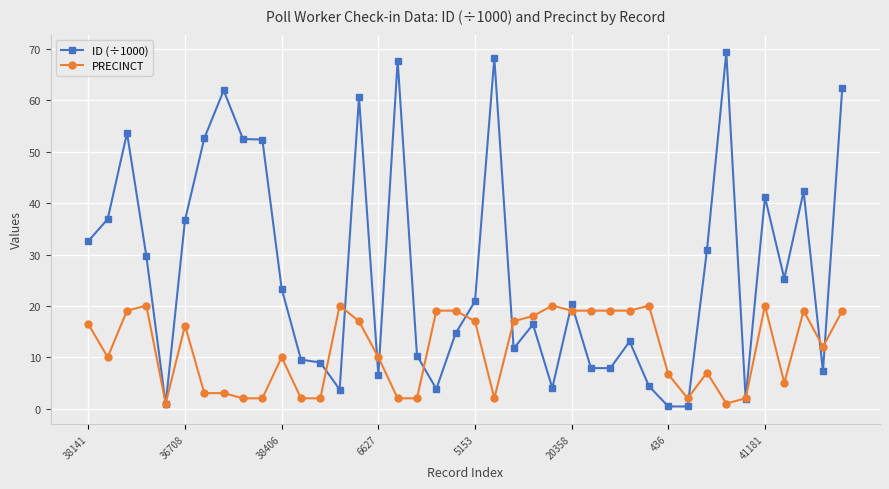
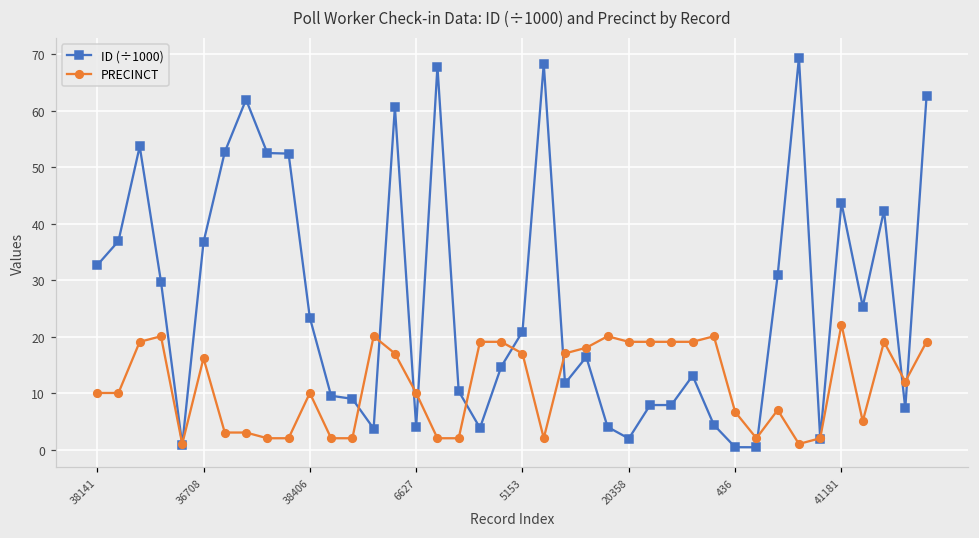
  {
    "ID (÷1000)": {
      "38141": 33,
      "36708": 37,
      "38406": 23,
-     "6627": 7,
+     "6627": 4,
      "5153": 21,
-     "20358": 20,
+     "20358": 2,
      "436": 0,
-     "41181": 41
+     "41181": 44
    },
    "PRECINCT": {
-     "38141": 16,
+     "38141": 10,
      "36708": 16,
      "38406": 10,
      "6627": 10,
      "5153": 17,
      "20358": 19,
      "436": 7,
-     "41181": 20
+     "41181": 22
    }
  }
